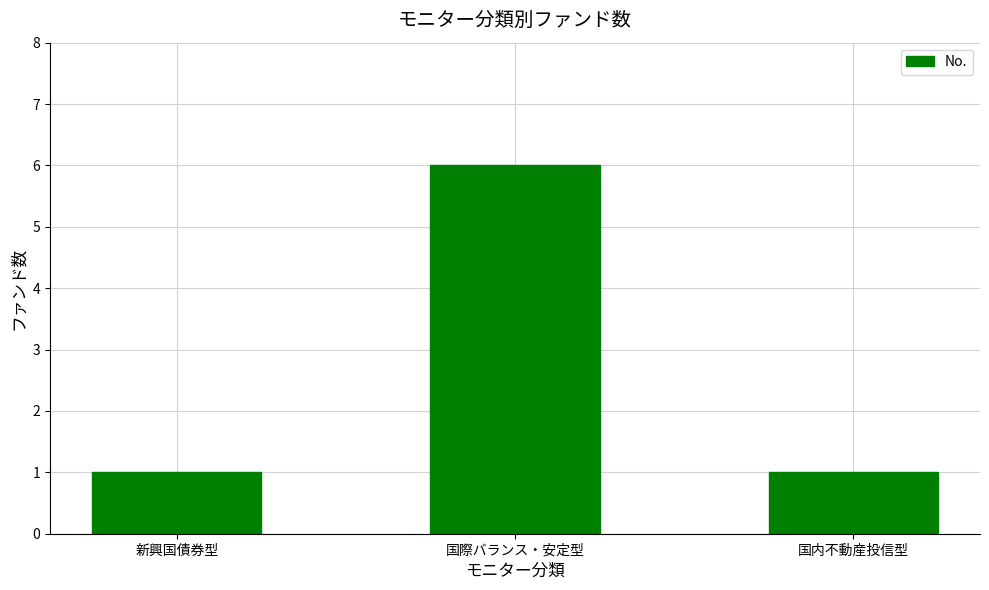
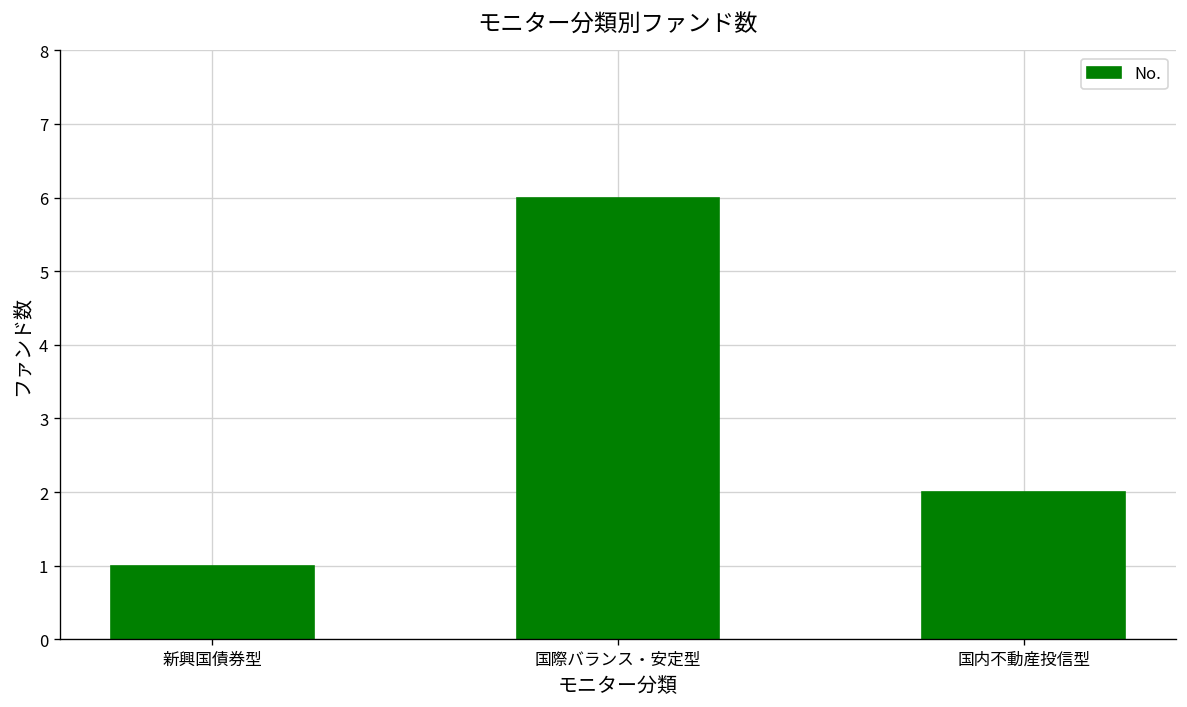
  {
    "新興国債券型": 1,
    "国際バランス・安定型": 6,
-   "国内不動産投信型": 1
+   "国内不動産投信型": 2
  }
